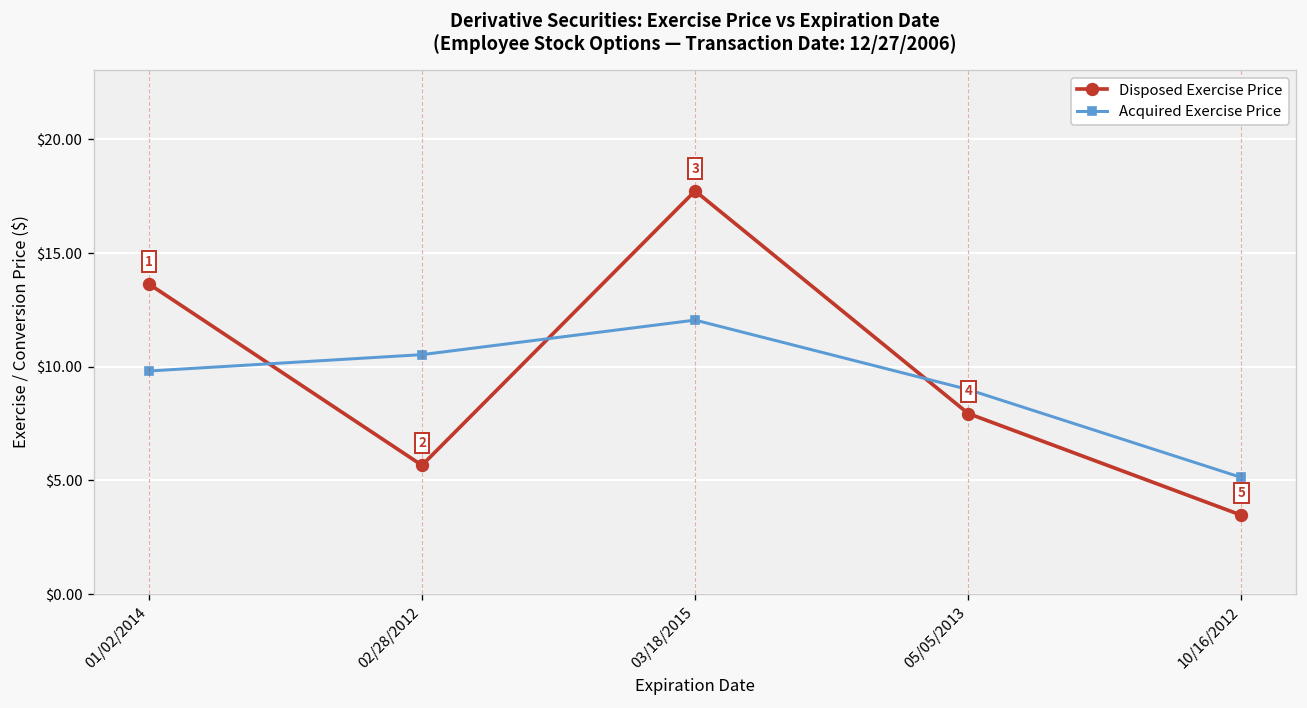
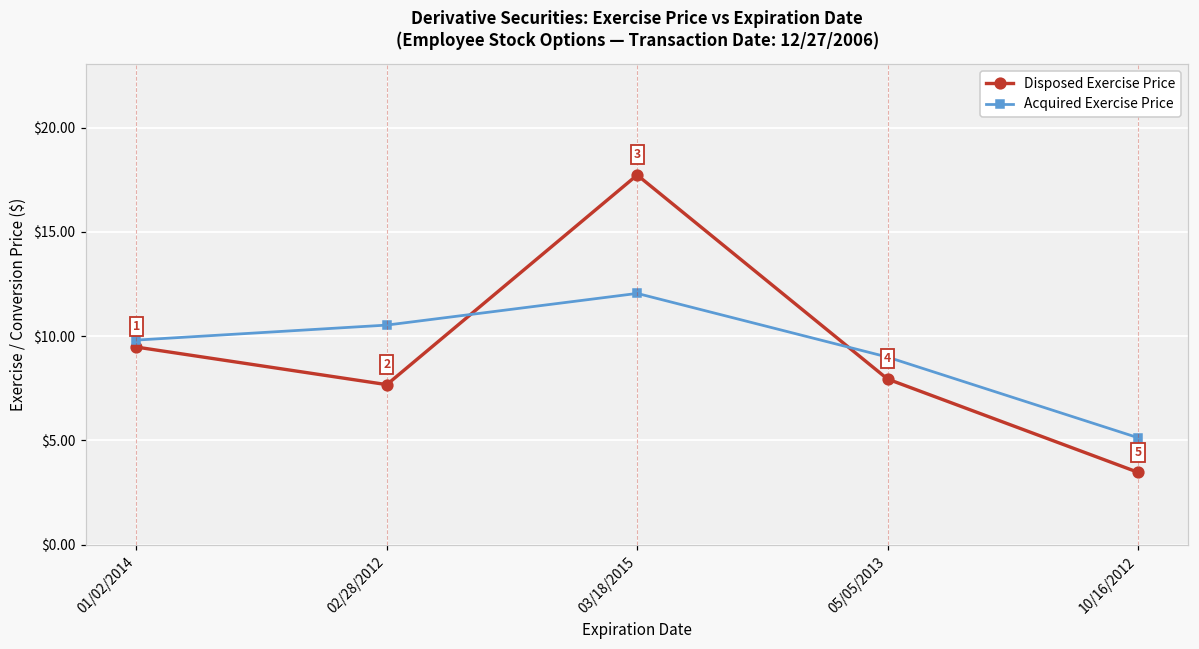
  {
    "Disposed Exercise Price": {
-     "01/02/2014": "$13.6",
-     "02/28/2012": "$5.7",
+     "01/02/2014": "$9.5",
+     "02/28/2012": "$7.7",
      "05/05/2013": "$7.9",
      "10/16/2012": "$3.5"
    },
    "Acquired Exercise Price": {
      "01/02/2014": "$9.8",
      "02/28/2012": "$10.5",
      "03/18/2015": "$12.1"
    }
  }
